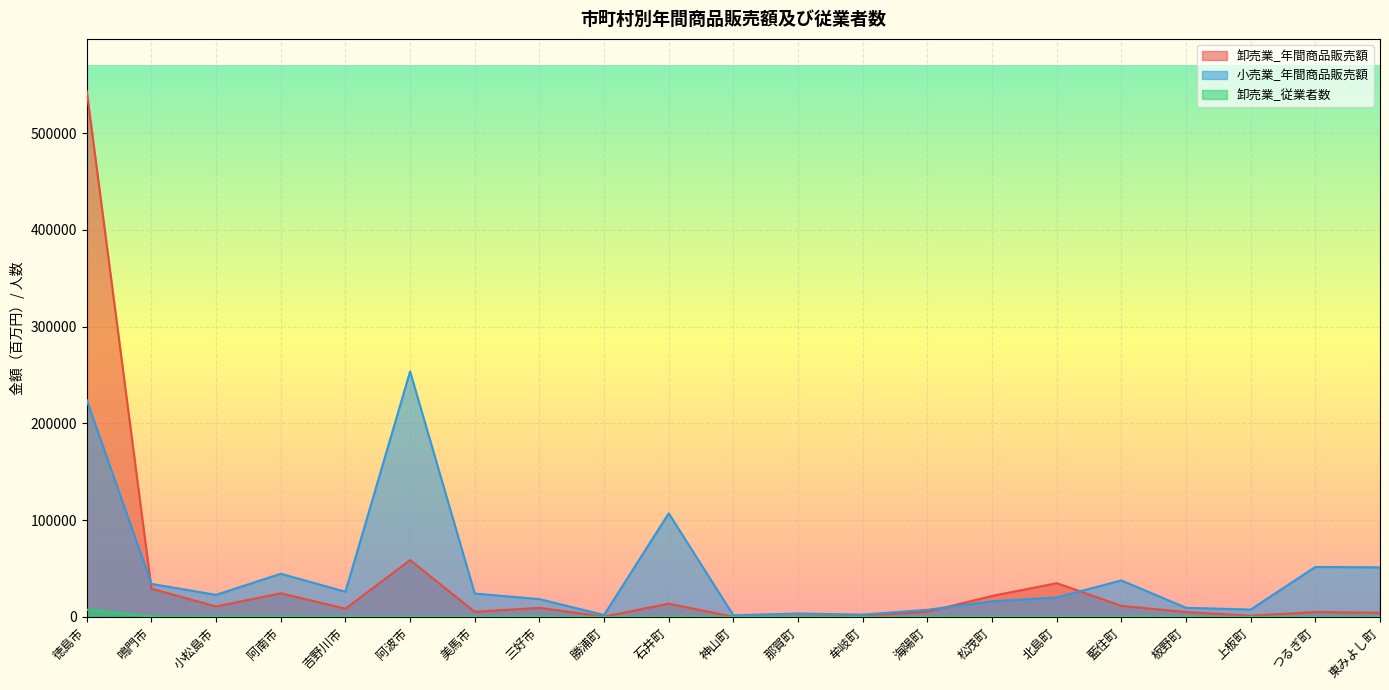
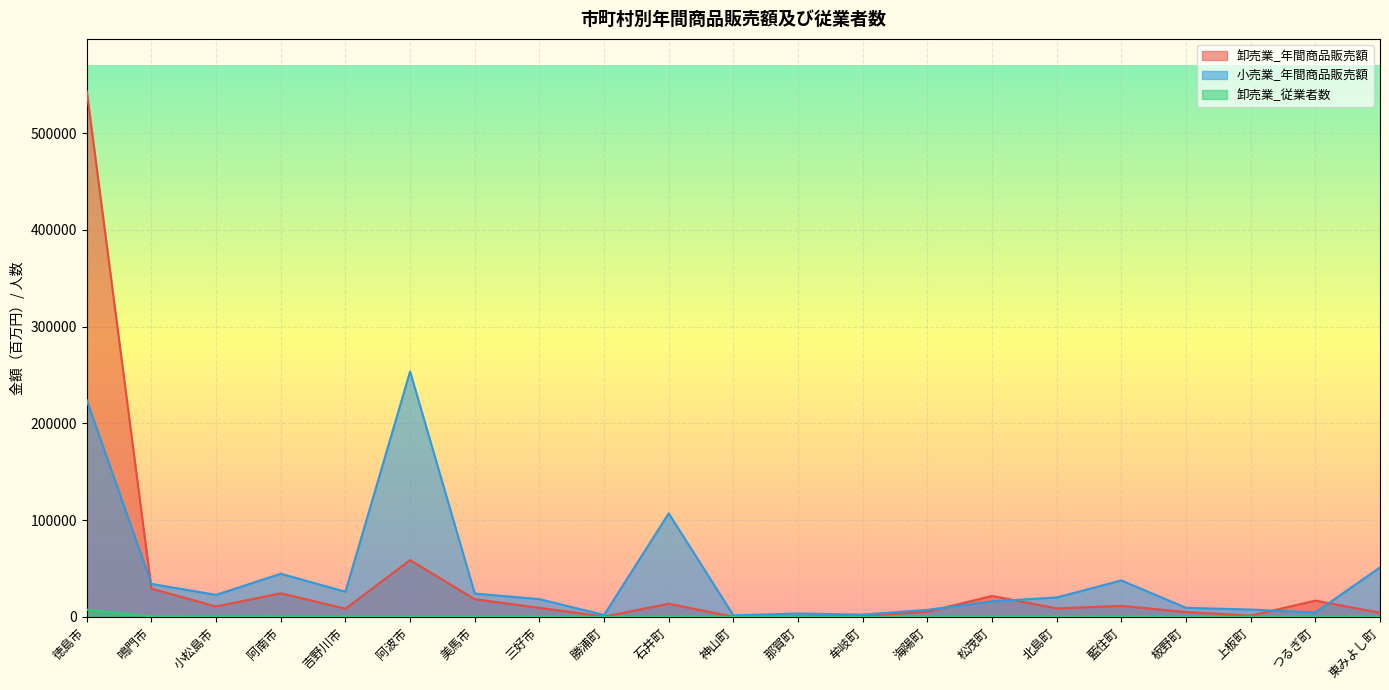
  {
    "卸売業_年間商品販売額": {
      "徳島市": 540000,
      "鳴門市": 30000,
      "小松島市": 10000,
      "阿南市": 20000,
      "吉野川市": 10000,
      "阿波市": 60000,
-     "美馬市": 10000,
+     "美馬市": 20000,
      "三好市": 10000,
      "石井町": 10000,
      "松茂町": 20000,
-     "北島町": 30000,
+     "北島町": 10000,
      "藍住町": 10000,
      "板野町": 10000,
-     "つるぎ町": 0,
+     "つるぎ町": 20000,
      "東みよし町": 0
    },
    "小売業_年間商品販売額": {
      "徳島市": 220000,
      "鳴門市": 30000,
      "小松島市": 20000,
      "阿南市": 40000,
      "吉野川市": 30000,
      "阿波市": 250000,
      "美馬市": 20000,
      "三好市": 20000,
      "石井町": 110000,
      "那賀町": 0,
      "松茂町": 20000,
      "北島町": 20000,
      "藍住町": 40000,
      "板野町": 10000,
      "上板町": 10000,
-     "つるぎ町": 50000,
+     "つるぎ町": 0,
      "東みよし町": 50000
    },
    "卸売業_従業者数": {
      "徳島市": 10000,
      "鳴門市": 0,
      "小松島市": 0,
      "阿南市": 0,
      "吉野川市": 0,
      "阿波市": 0,
      "美馬市": 0,
      "三好市": 0,
      "石井町": 0,
      "海陽町": 0,
      "松茂町": 0,
      "北島町": 0,
      "藍住町": 0,
      "板野町": 0,
      "つるぎ町": 0,
      "東みよし町": 0
    }
  }
